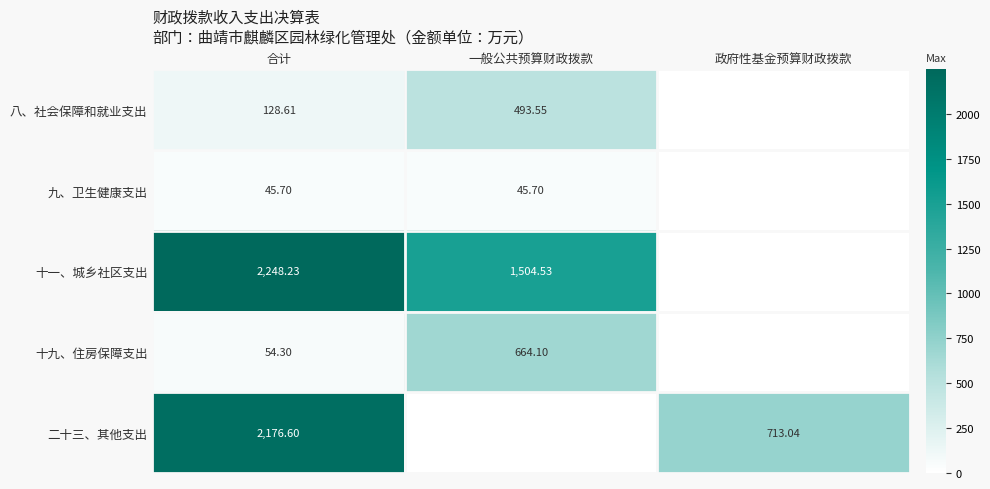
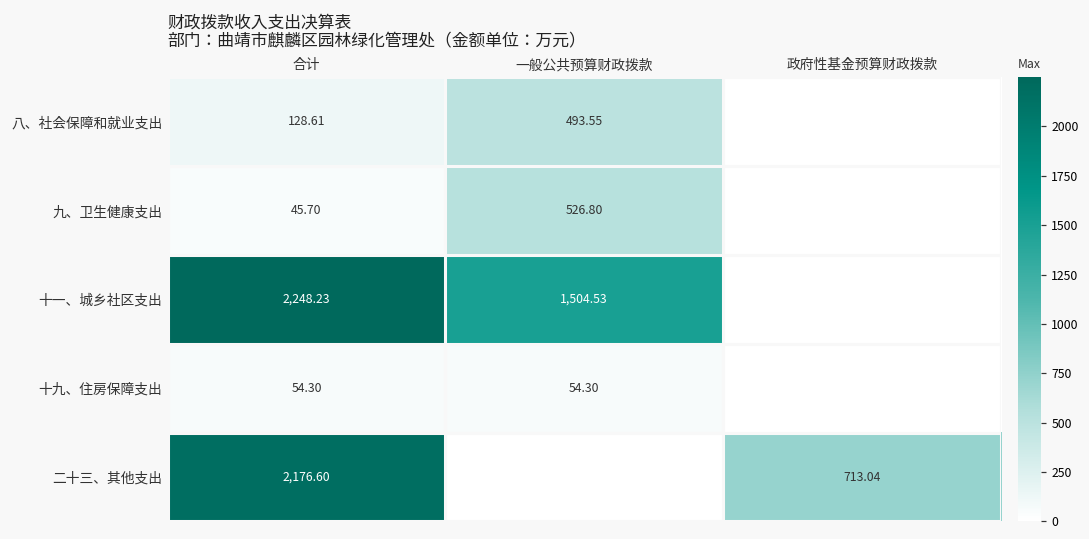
  {
    "八、社会保障和就业支出": {
      "合计": "128.61",
      "一般公共预算财政拨款": "493.55"
    },
    "九、卫生健康支出": {
      "合计": "45.70",
-     "一般公共预算财政拨款": "45.70"
+     "一般公共预算财政拨款": "526.80"
    },
    "十一、城乡社区支出": {
      "合计": "2,248.23",
      "一般公共预算财政拨款": "1,504.53"
    },
    "十九、住房保障支出": {
      "合计": "54.30",
-     "一般公共预算财政拨款": "664.10"
+     "一般公共预算财政拨款": "54.30"
    },
    "二十三、其他支出": {
      "合计": "2,176.60",
      "政府性基金预算财政拨款": "713.04"
    }
  }
